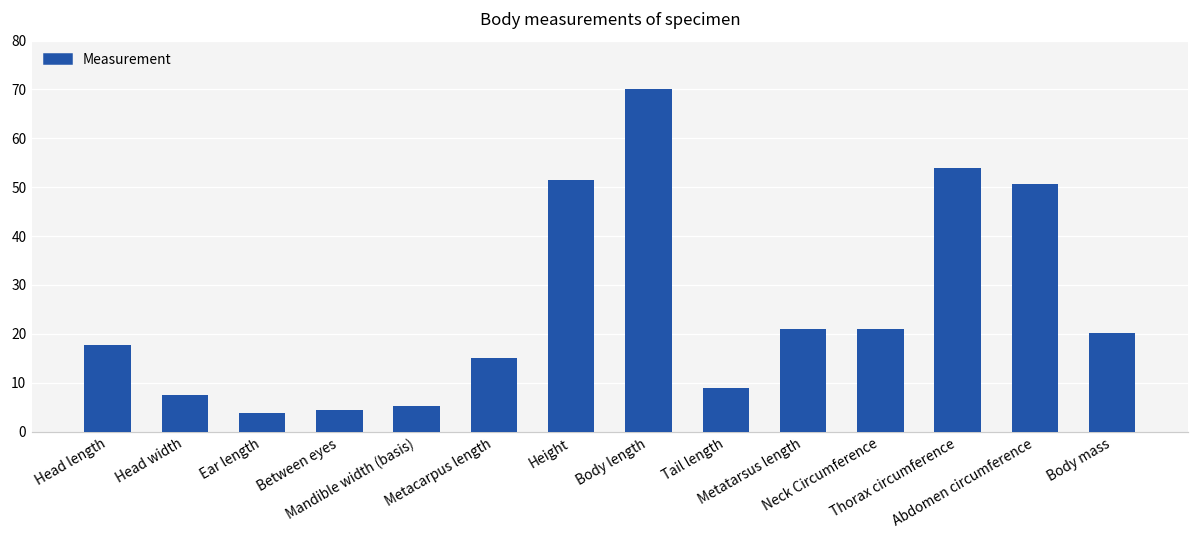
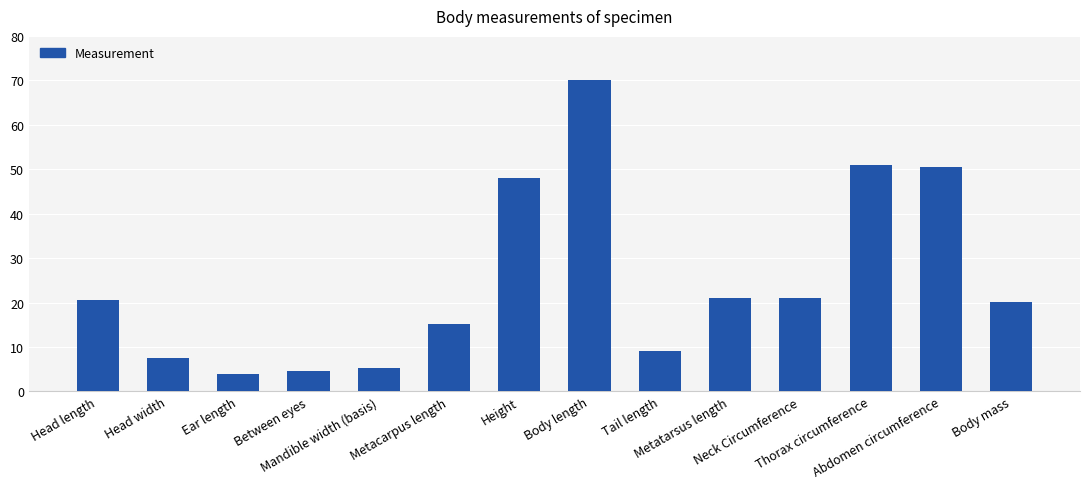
  {
-   "Head length": 18,
+   "Head length": 21,
    "Head width": 8,
    "Ear length": 4,
    "Between eyes": 5,
    "Mandible width (basis)": 5,
    "Metacarpus length": 15,
-   "Height": 52,
+   "Height": 48,
    "Body length": 70,
    "Tail length": 9,
    "Metatarsus length": 21,
    "Neck Circumference": 21,
-   "Thorax circumference": 54,
+   "Thorax circumference": 51,
    "Abdomen circumference": 51,
    "Body mass": 20
  }
